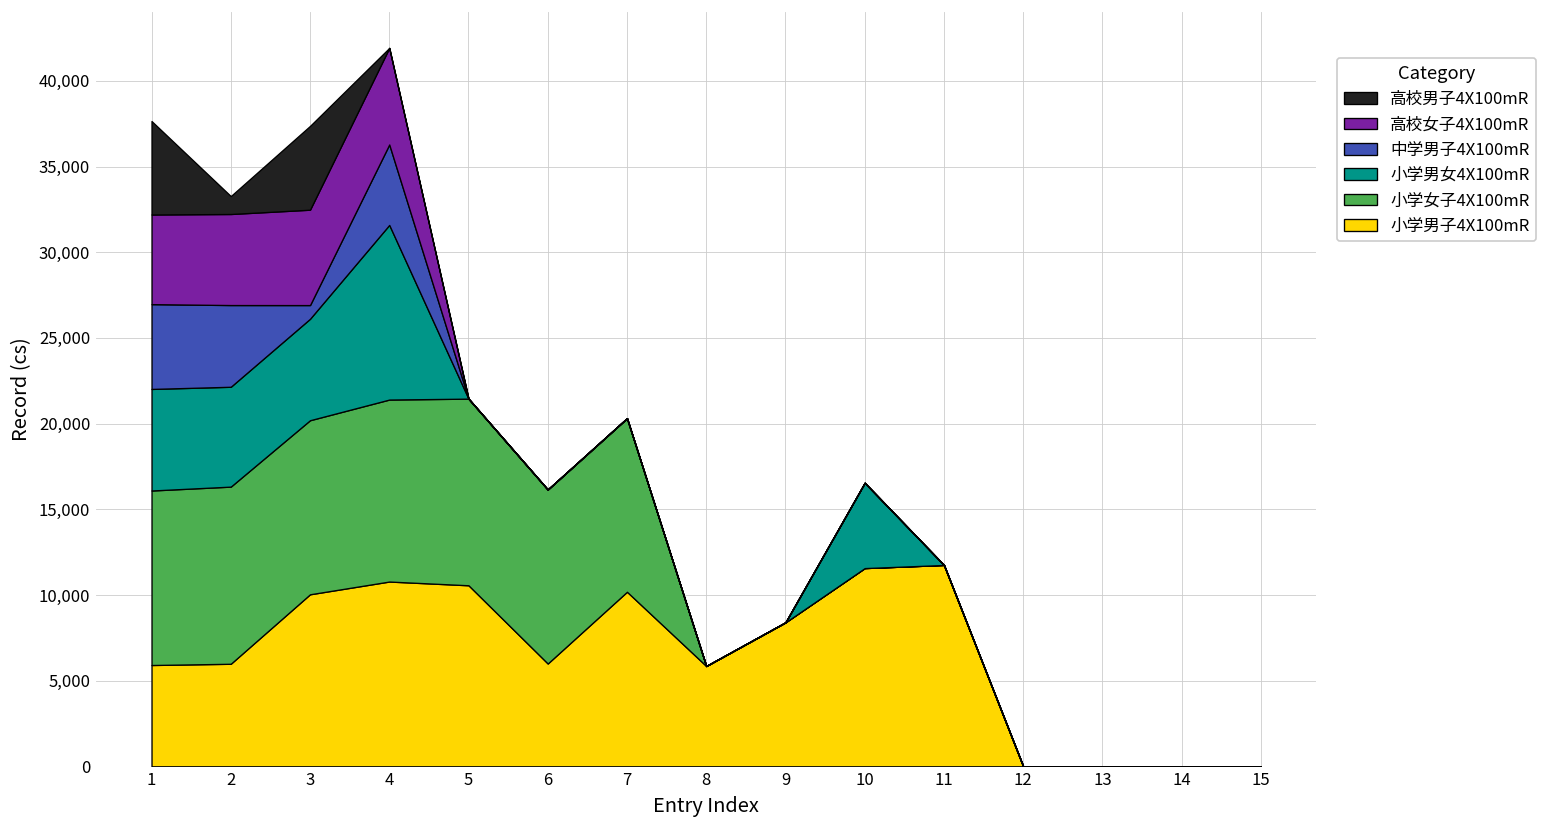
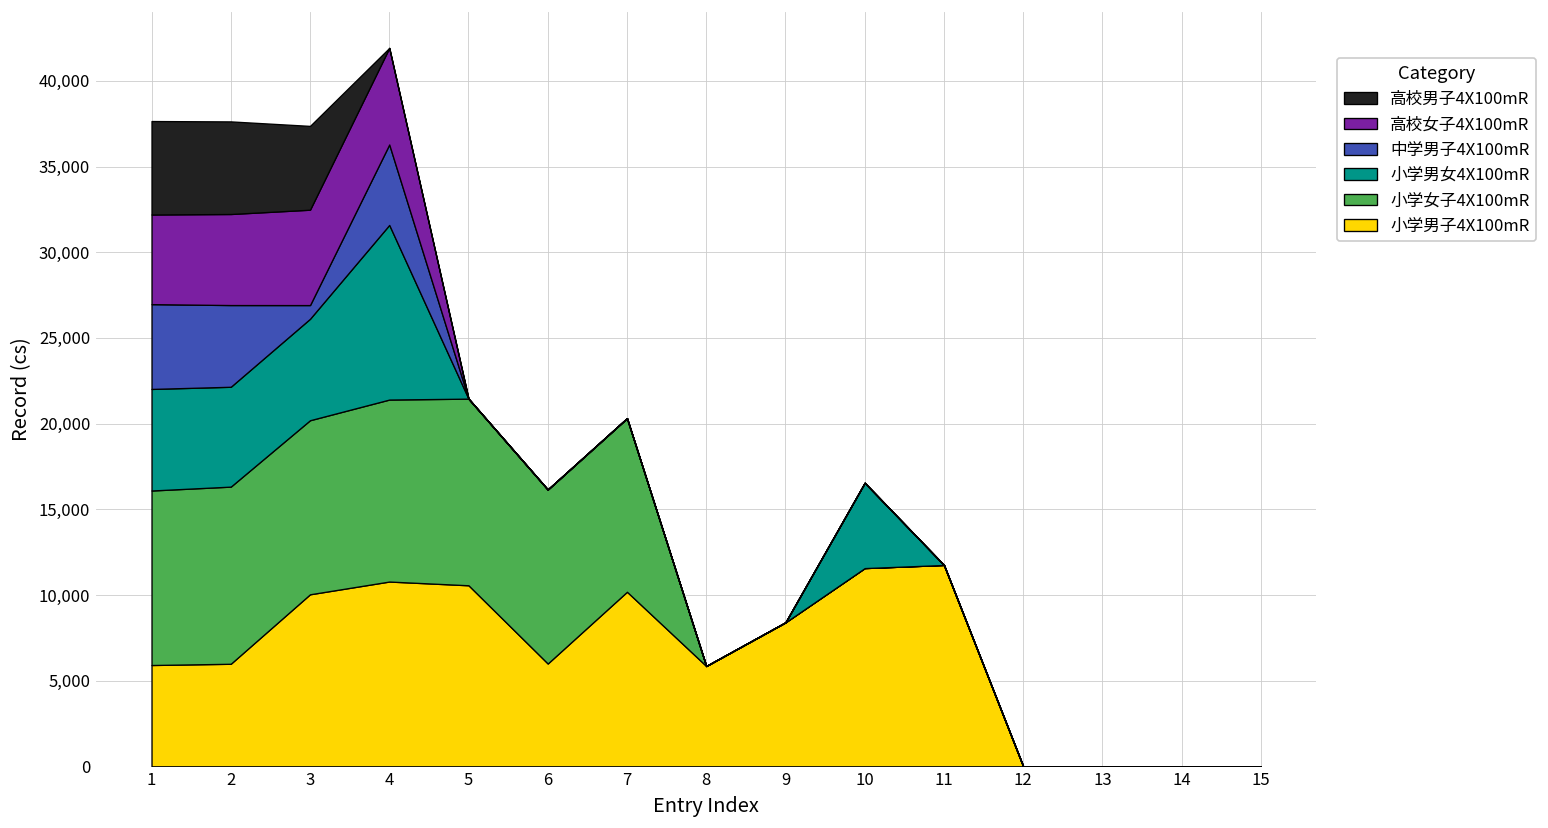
  {
    "高校男子4X100mR": {
      "1": "5,500",
-     "2": "1,000",
+     "2": "5,400",
      "3": "4,900"
    }
  }
